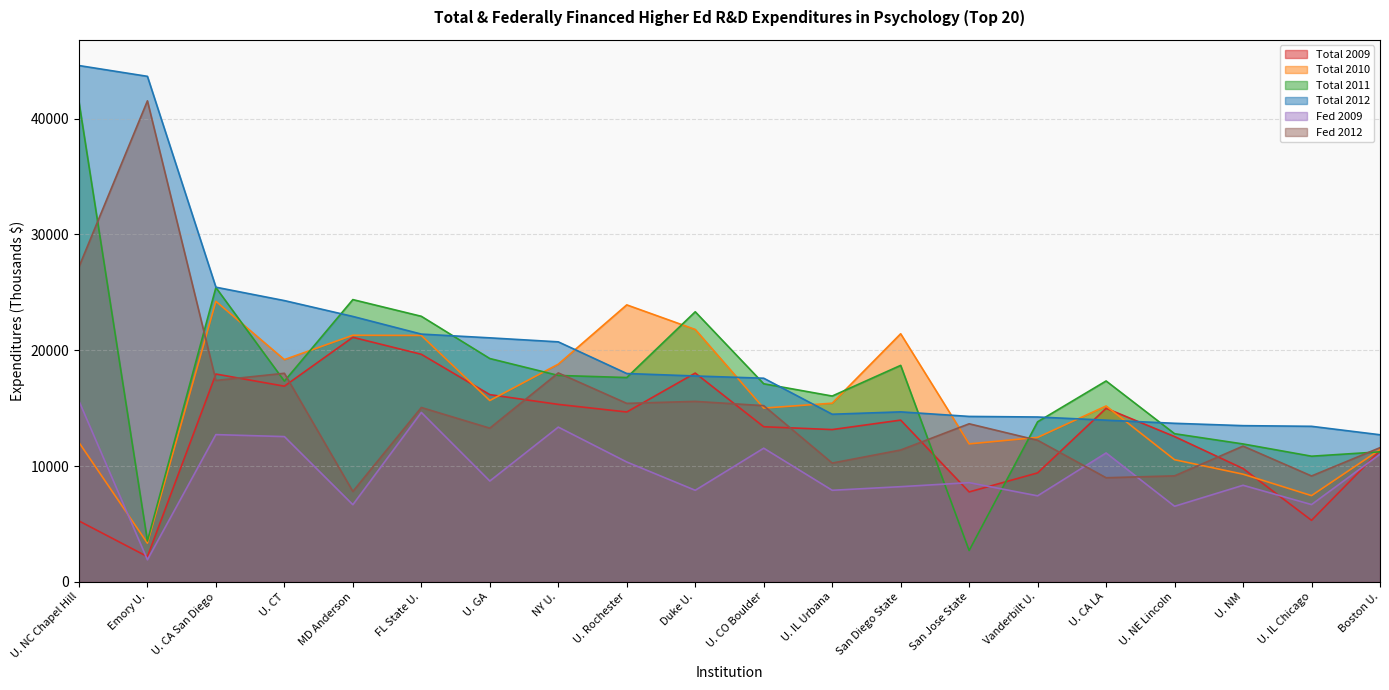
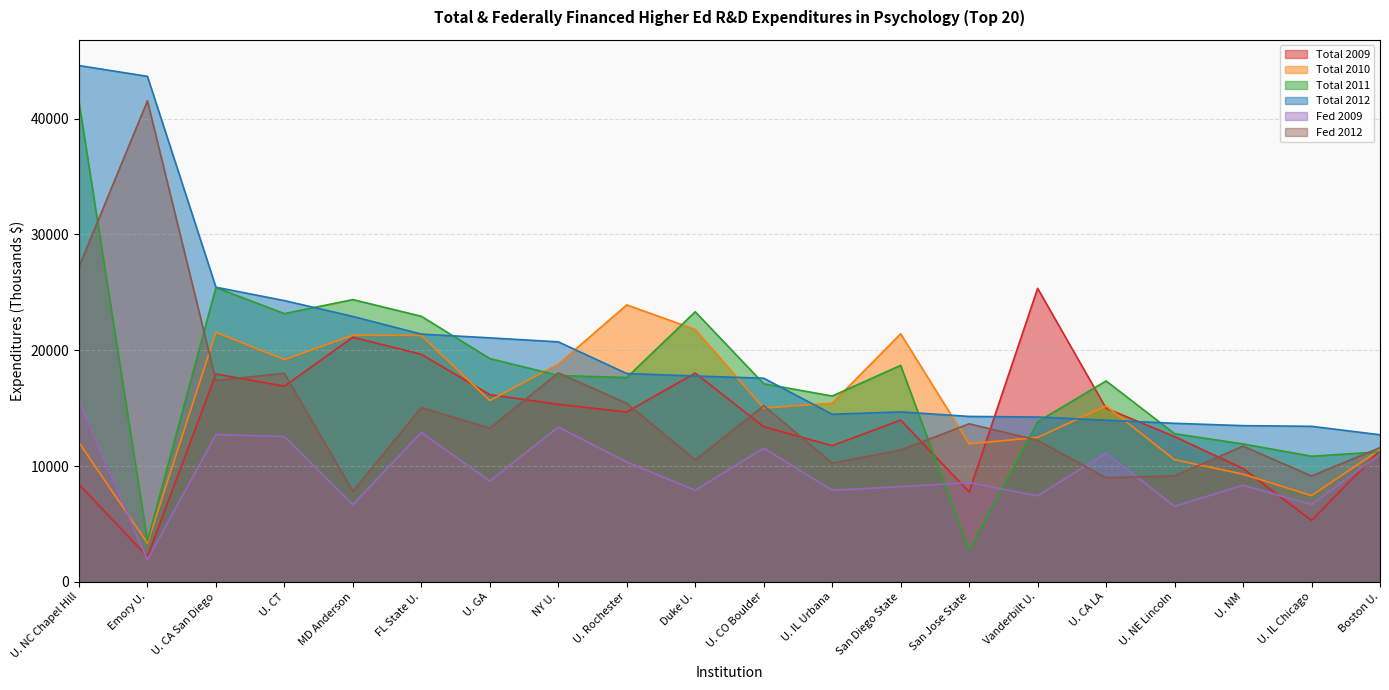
  {
    "Total 2009": {
-     "U. NC Chapel Hill": 5300,
+     "U. NC Chapel Hill": 8400,
      "Emory U.": 2200,
      "U. CA San Diego": 17900,
      "U. CT": 16900,
      "FL State U.": 19700,
      "U. GA": 16200,
      "NY U.": 15300,
      "U. Rochester": 14700,
      "Duke U.": 18000,
      "U. CO Boulder": 13400,
-     "U. IL Urbana": 13100,
+     "U. IL Urbana": 11800,
      "San Diego State": 14000,
      "San Jose State": 7800,
-     "Vanderbilt U.": 9400,
+     "Vanderbilt U.": 25300,
      "U. NE Lincoln": 12500,
      "U. NM": 9800,
      "U. IL Chicago": 5300
    },
    "Total 2010": {
      "U. NC Chapel Hill": 12000,
-     "U. CA San Diego": 24200,
+     "U. CA San Diego": 21600,
      "U. CT": 19200,
      "U. GA": 15700,
      "NY U.": 18800,
      "U. Rochester": 23900,
      "Duke U.": 21800,
      "U. IL Urbana": 15400,
      "San Diego State": 21400,
      "San Jose State": 11900,
      "Vanderbilt U.": 12500,
      "U. NE Lincoln": 10500,
      "U. NM": 9300,
      "U. IL Chicago": 7400
    },
    "Total 2011": {
      "U. NC Chapel Hill": 41500,
-     "U. CT": 17300,
+     "U. CT": 23200,
      "MD Anderson": 24400,
      "FL State U.": 22900,
      "U. GA": 19300,
      "U. Rochester": 17600,
      "Duke U.": 23300,
      "U. CO Boulder": 17100,
      "U. IL Urbana": 16000,
      "San Diego State": 18700,
      "San Jose State": 2700,
      "Vanderbilt U.": 13800,
      "U. CA LA": 17300,
      "U. NE Lincoln": 12800,
      "U. IL Chicago": 10800
    },
    "Total 2012": {
      "U. NC Chapel Hill": 44600,
      "Emory U.": 43700,
      "U. CT": 24300,
      "MD Anderson": 22900,
      "U. GA": 21100,
      "NY U.": 20700,
      "U. Rochester": 18000,
      "Duke U.": 17800,
      "U. CO Boulder": 17600,
      "U. IL Urbana": 14500,
      "San Diego State": 14700,
      "San Jose State": 14300,
      "Vanderbilt U.": 14200,
      "U. CA LA": 14000,
      "U. NE Lincoln": 13700,
      "U. NM": 13500,
      "U. IL Chicago": 13400,
      "Boston U.": 12700
    },
    "Fed 2009": {
      "U. NC Chapel Hill": 15600,
      "Emory U.": 1900,
      "U. CA San Diego": 12700,
      "U. CT": 12500,
      "MD Anderson": 6700,
-     "FL State U.": 14600,
+     "FL State U.": 12900,
      "U. GA": 8700,
      "NY U.": 13400,
      "U. Rochester": 10300,
      "Duke U.": 7900,
      "U. CO Boulder": 11500,
      "U. IL Urbana": 7900,
      "San Diego State": 8200,
      "San Jose State": 8600,
      "Vanderbilt U.": 7400,
      "U. CA LA": 11100,
      "U. NE Lincoln": 6500,
      "U. NM": 8300,
      "U. IL Chicago": 6700
    },
    "Fed 2012": {
      "U. NC Chapel Hill": 27200,
      "Emory U.": 41500,
      "U. CA San Diego": 17400,
      "U. CT": 18000,
      "MD Anderson": 7800,
      "FL State U.": 15100,
      "U. GA": 13300,
      "U. Rochester": 15400,
-     "Duke U.": 15600,
+     "Duke U.": 10500,
      "U. IL Urbana": 10300,
      "San Diego State": 11400,
      "San Jose State": 13600,
      "Vanderbilt U.": 12200,
      "U. CA LA": 9000,
      "U. NE Lincoln": 9200,
      "U. IL Chicago": 9100
    }
  }
